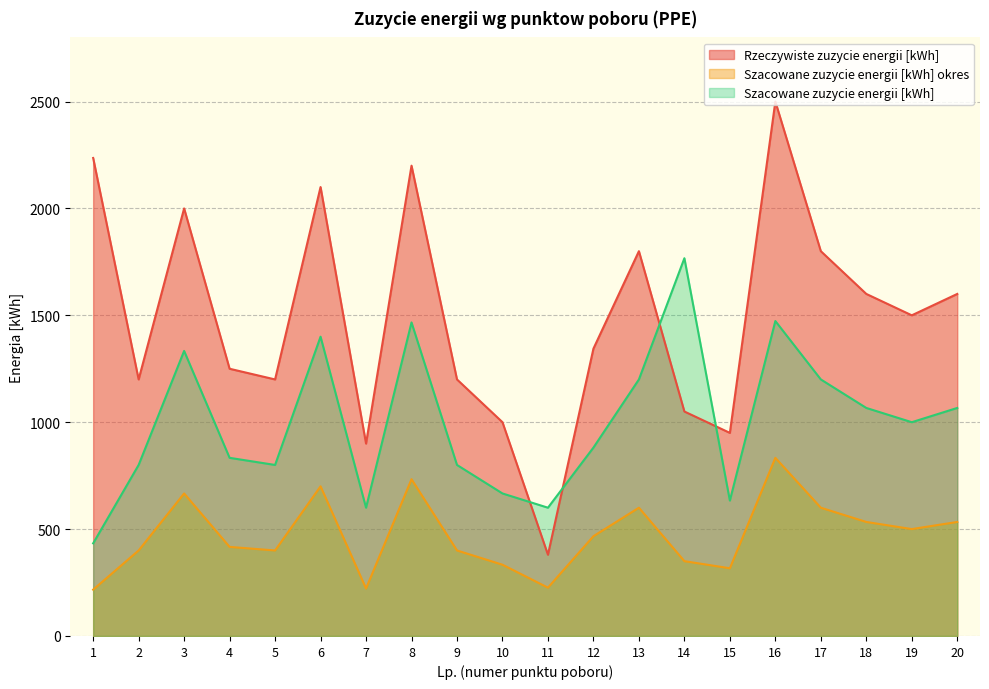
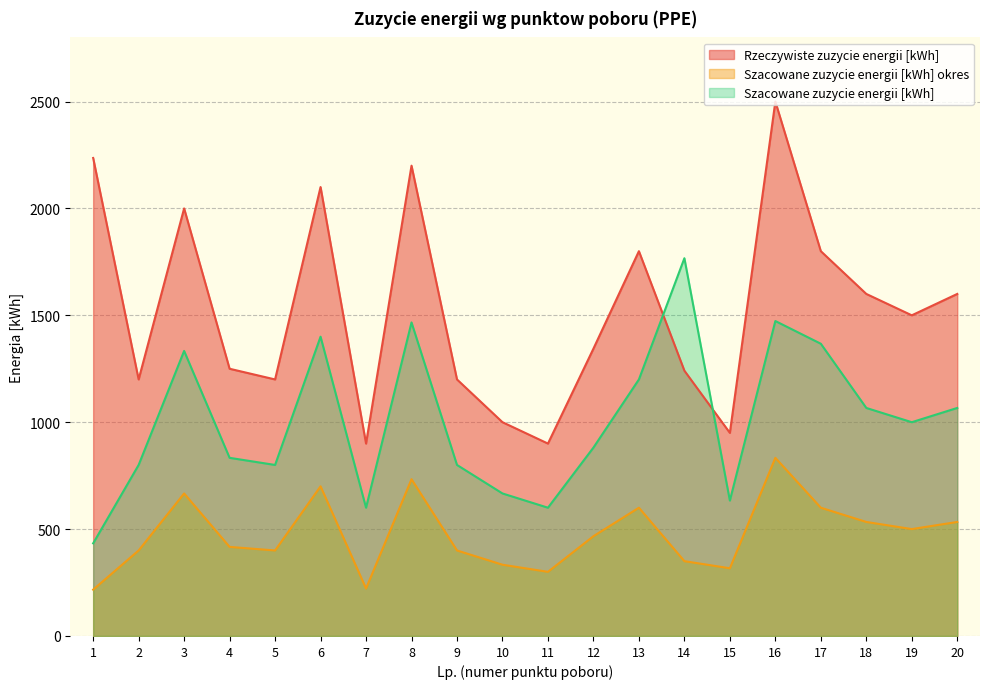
  {
    "Rzeczywiste zuzycie energii [kWh]": {
      "1": 2240,
      "2": 1200,
      "3": 2000,
      "4": 1250,
      "5": 1200,
      "6": 2100,
      "7": 900,
      "8": 2200,
      "9": 1200,
      "10": 1000,
-     "11": 380,
+     "11": 900,
      "12": 1340,
      "13": 1800,
-     "14": 1050,
+     "14": 1240,
      "15": 950,
      "17": 1800,
      "18": 1600,
      "19": 1500,
      "20": 1600
    },
    "Szacowane zuzycie energii [kWh] okres": {
      "1": 220,
      "2": 400,
      "3": 670,
      "4": 420,
      "5": 400,
      "6": 700,
      "7": 220,
      "8": 730,
      "9": 400,
      "10": 330,
-     "11": 230,
+     "11": 300,
      "12": 470,
      "13": 600,
      "14": 350,
      "15": 320,
      "16": 830,
      "17": 600,
      "18": 530,
      "19": 500,
      "20": 530
    },
    "Szacowane zuzycie energii [kWh]": {
      "1": 430,
      "2": 800,
      "3": 1330,
      "4": 830,
      "5": 800,
      "6": 1400,
      "7": 600,
      "8": 1470,
      "9": 800,
      "10": 670,
      "11": 600,
      "12": 880,
      "13": 1200,
      "14": 1770,
      "15": 630,
      "16": 1470,
-     "17": 1200,
+     "17": 1370,
      "18": 1070,
      "19": 1000,
      "20": 1070
    }
  }
